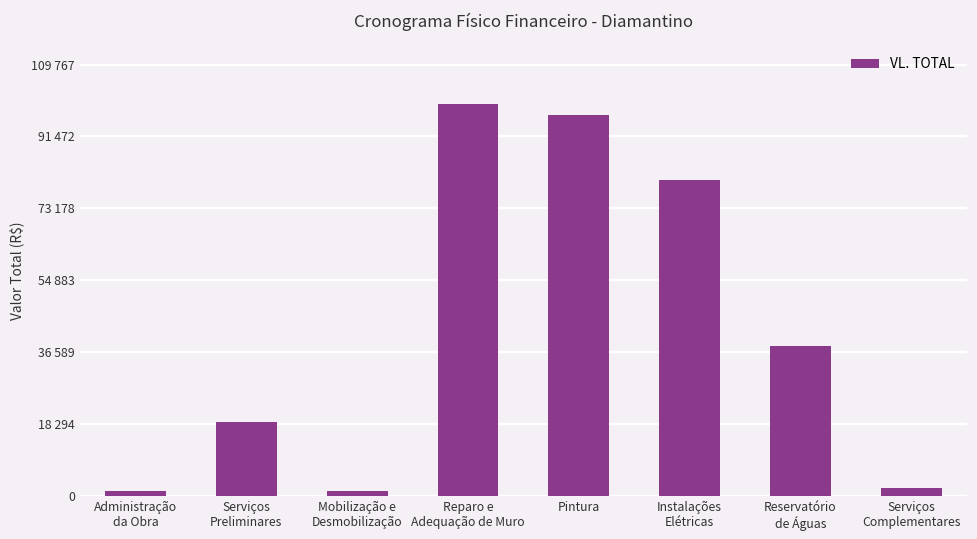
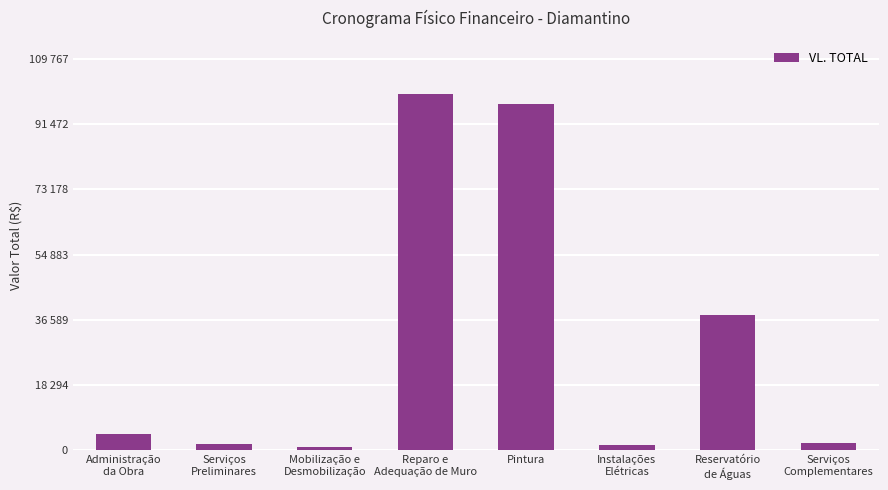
  {
-   "Administração da Obra": 1000,
-   "Serviços Preliminares": 19000,
+   "Administração da Obra": 4000,
+   "Serviços Preliminares": 2000,
    "Mobilização e Desmobilização": 1000,
    "Reparo e Adequação de Muro": 100000,
    "Pintura": 97000,
-   "Instalações Elétricas": 80000,
+   "Instalações Elétricas": 1000,
    "Reservatório de Águas": 38000,
    "Serviços Complementares": 2000
  }
